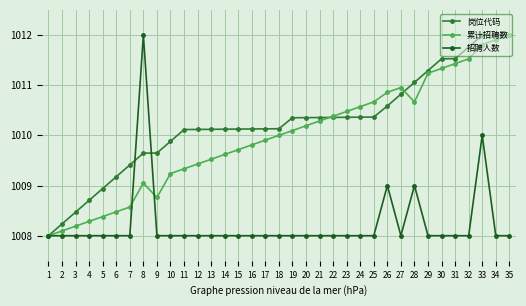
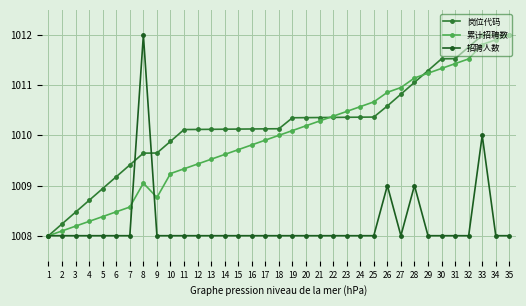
  {
    "累计招聘数": {
      "2": 1008.1,
      "3": 1008.2,
      "4": 1008.3,
      "5": 1008.4,
      "6": 1008.5,
      "7": 1008.6,
      "8": 1009.0,
      "9": 1008.8,
      "10": 1009.2,
      "11": 1009.3,
      "12": 1009.4,
      "13": 1009.5,
      "14": 1009.6,
      "15": 1009.7,
      "16": 1009.8,
      "17": 1009.9,
      "18": 1010.0,
      "19": 1010.1,
      "20": 1010.2,
      "21": 1010.3,
      "23": 1010.5,
      "24": 1010.6,
      "25": 1010.7,
      "26": 1010.9,
      "27": 1011.0,
-     "28": 1010.7,
+     "28": 1011.1,
      "29": 1011.2,
      "30": 1011.3,
      "31": 1011.4,
      "32": 1011.5
    }
  }
